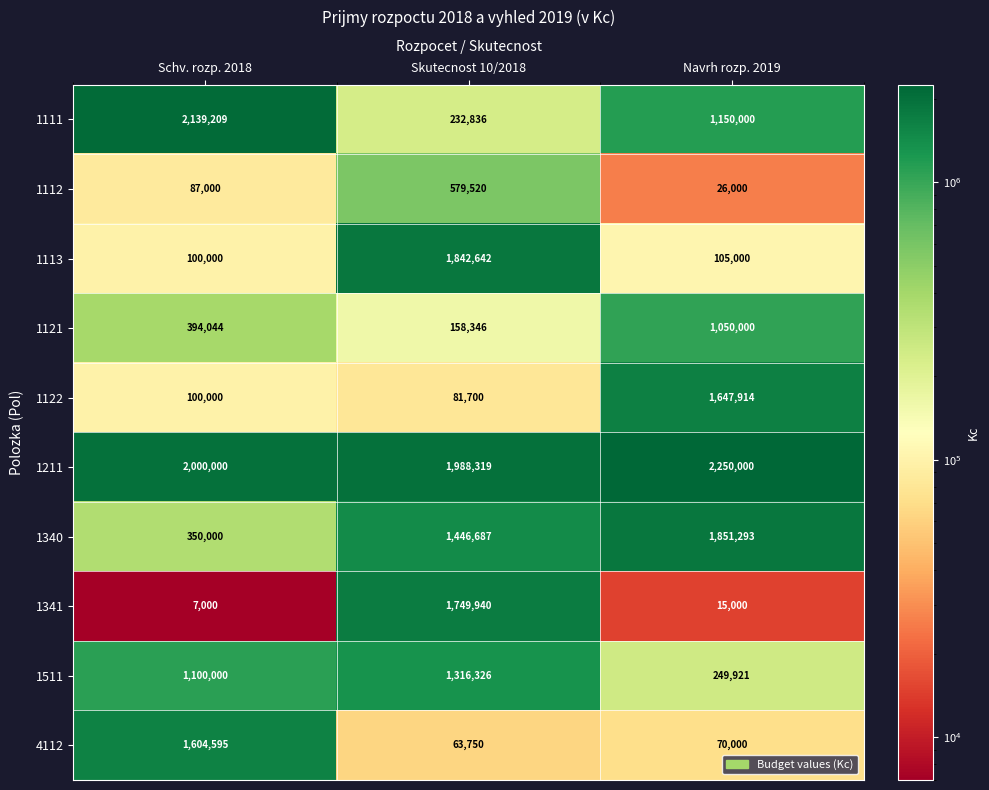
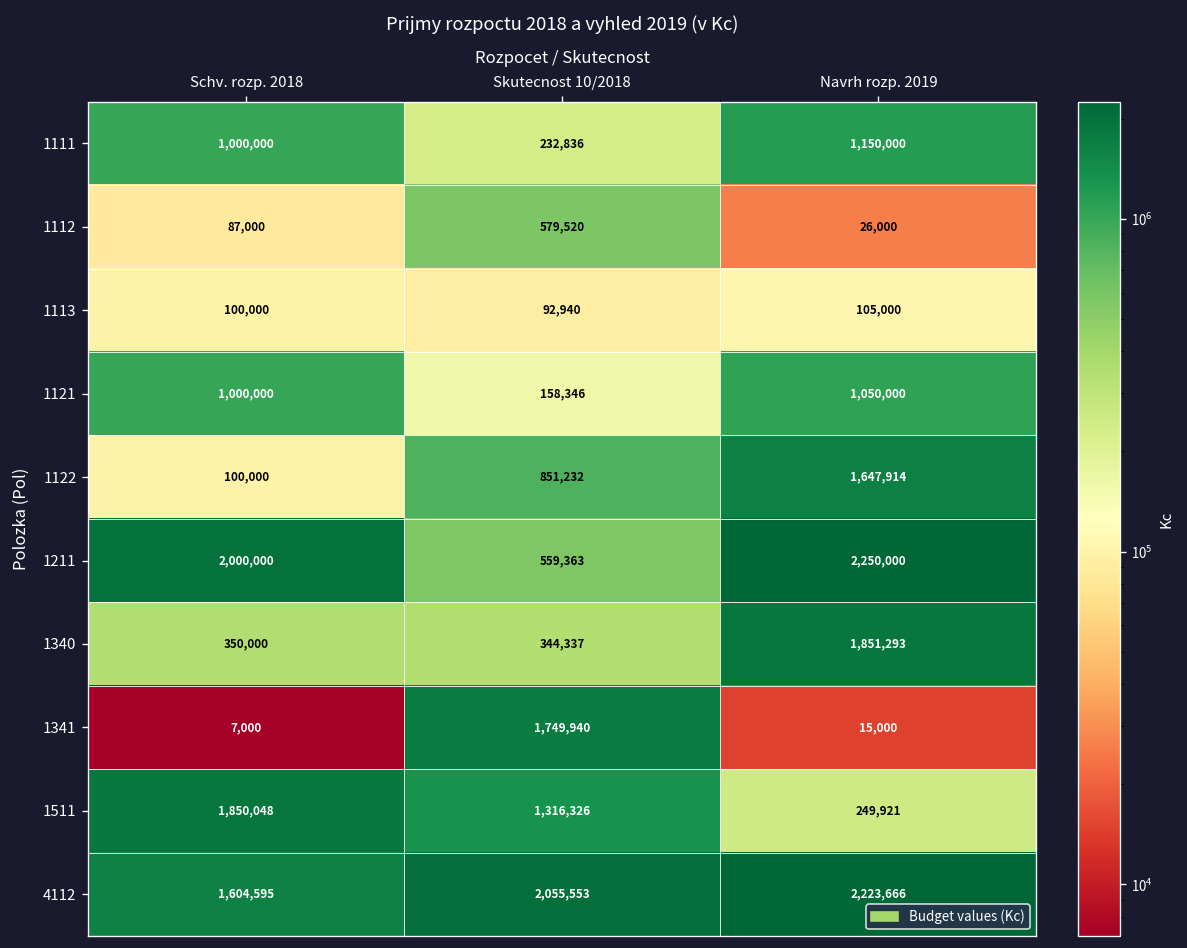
  {
    "1111": {
-     "Schv. rozp. 2018": "2,139,209",
+     "Schv. rozp. 2018": "1,000,000",
      "Skutecnost 10/2018": "232,836",
      "Navrh rozp. 2019": "1,150,000"
    },
    "1112": {
      "Schv. rozp. 2018": "87,000",
      "Skutecnost 10/2018": "579,520",
      "Navrh rozp. 2019": "26,000"
    },
    "1113": {
      "Schv. rozp. 2018": "100,000",
-     "Skutecnost 10/2018": "1,842,642",
+     "Skutecnost 10/2018": "92,940",
      "Navrh rozp. 2019": "105,000"
    },
    "1121": {
-     "Schv. rozp. 2018": "394,044",
+     "Schv. rozp. 2018": "1,000,000",
      "Skutecnost 10/2018": "158,346",
      "Navrh rozp. 2019": "1,050,000"
    },
    "1122": {
      "Schv. rozp. 2018": "100,000",
-     "Skutecnost 10/2018": "81,700",
+     "Skutecnost 10/2018": "851,232",
      "Navrh rozp. 2019": "1,647,914"
    },
    "1211": {
      "Schv. rozp. 2018": "2,000,000",
-     "Skutecnost 10/2018": "1,988,319",
+     "Skutecnost 10/2018": "559,363",
      "Navrh rozp. 2019": "2,250,000"
    },
    "1340": {
      "Schv. rozp. 2018": "350,000",
-     "Skutecnost 10/2018": "1,446,687",
+     "Skutecnost 10/2018": "344,337",
      "Navrh rozp. 2019": "1,851,293"
    },
    "1341": {
      "Schv. rozp. 2018": "7,000",
      "Skutecnost 10/2018": "1,749,940",
      "Navrh rozp. 2019": "15,000"
    },
    "1511": {
-     "Schv. rozp. 2018": "1,100,000",
+     "Schv. rozp. 2018": "1,850,048",
      "Skutecnost 10/2018": "1,316,326",
      "Navrh rozp. 2019": "249,921"
    },
    "4112": {
      "Schv. rozp. 2018": "1,604,595",
-     "Skutecnost 10/2018": "63,750",
-     "Navrh rozp. 2019": "70,000"
+     "Skutecnost 10/2018": "2,055,553",
+     "Navrh rozp. 2019": "2,223,666"
    }
  }
